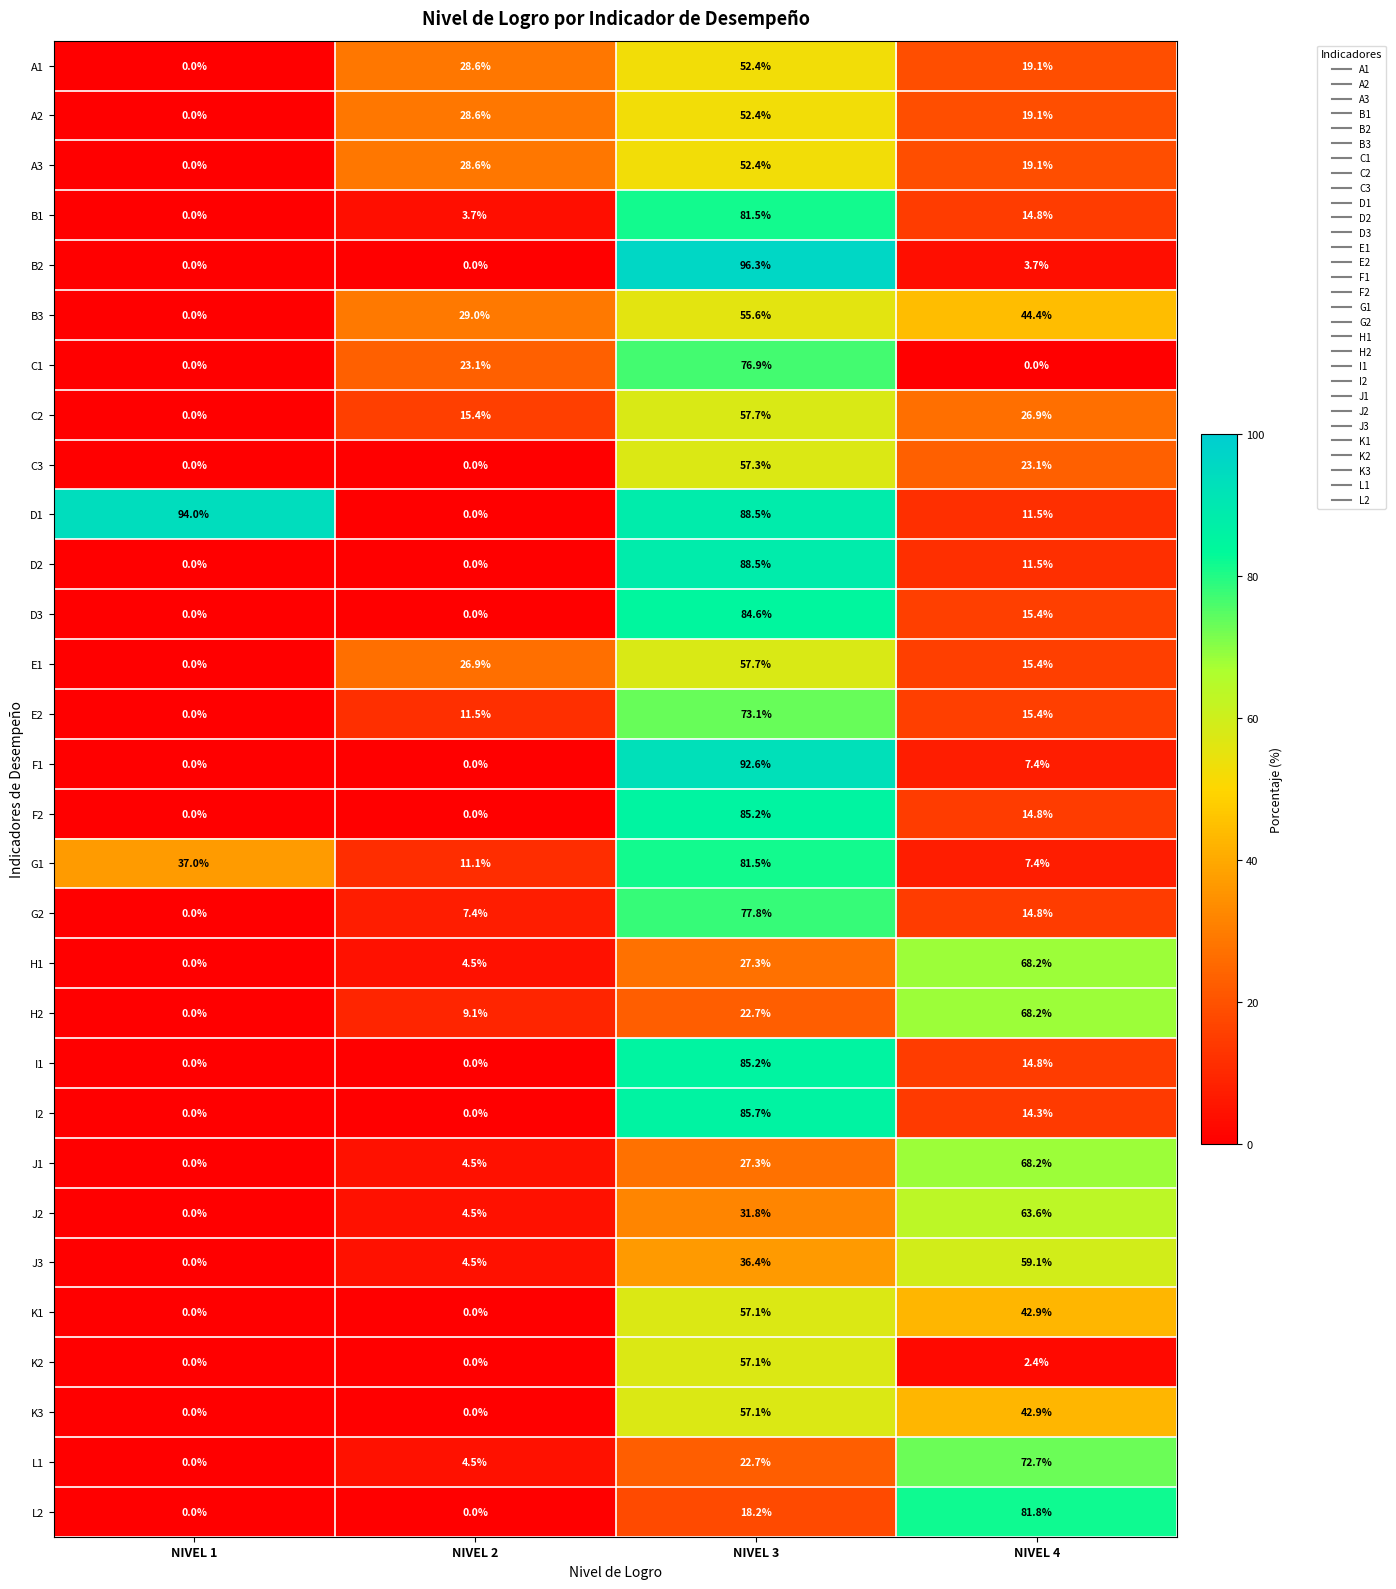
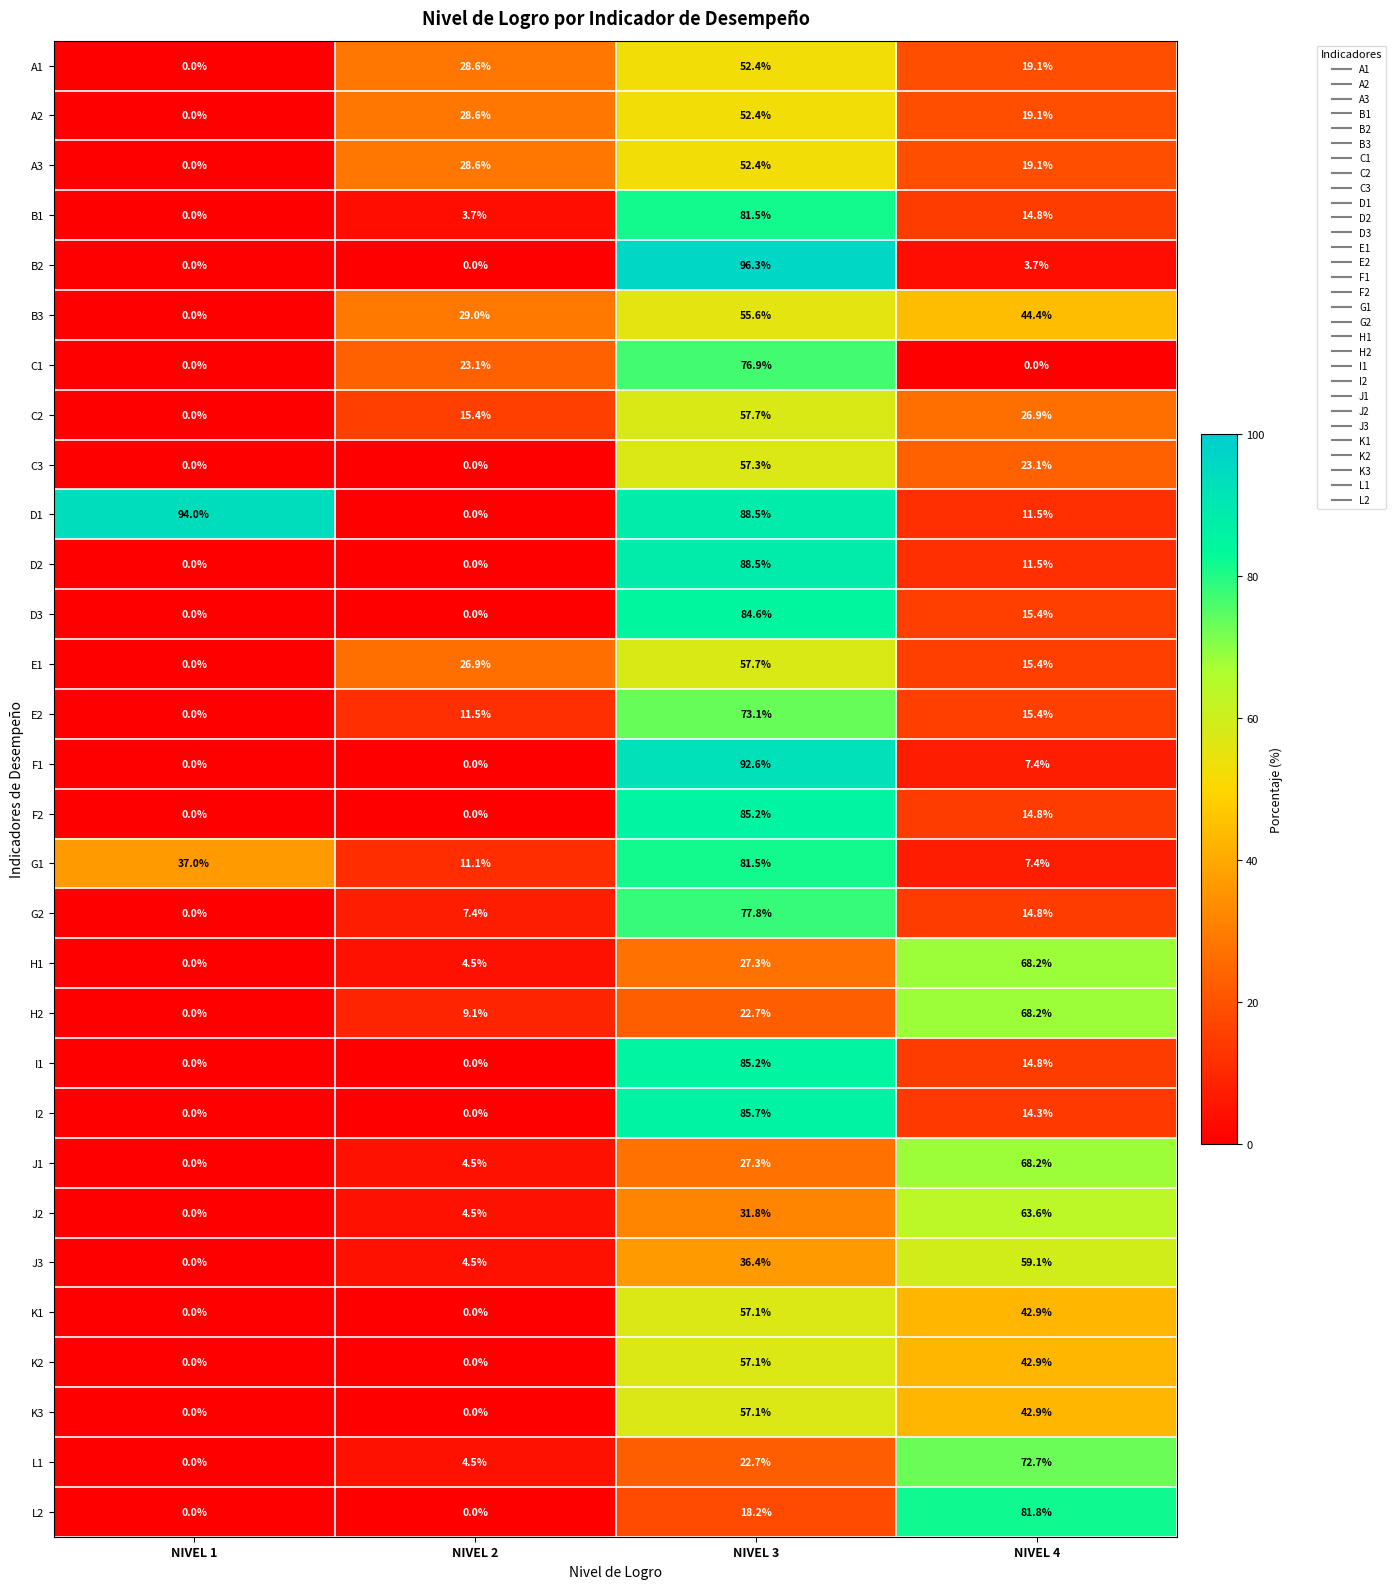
  {
    "A1": {
      "NIVEL 1": "0.0%",
      "NIVEL 2": "28.6%",
      "NIVEL 3": "52.4%",
      "NIVEL 4": "19.1%"
    },
    "A2": {
      "NIVEL 1": "0.0%",
      "NIVEL 2": "28.6%",
      "NIVEL 3": "52.4%",
      "NIVEL 4": "19.1%"
    },
    "A3": {
      "NIVEL 1": "0.0%",
      "NIVEL 2": "28.6%",
      "NIVEL 3": "52.4%",
      "NIVEL 4": "19.1%"
    },
    "B1": {
      "NIVEL 1": "0.0%",
      "NIVEL 2": "3.7%",
      "NIVEL 3": "81.5%",
      "NIVEL 4": "14.8%"
    },
    "B2": {
      "NIVEL 1": "0.0%",
      "NIVEL 2": "0.0%",
      "NIVEL 3": "96.3%",
      "NIVEL 4": "3.7%"
    },
    "B3": {
      "NIVEL 1": "0.0%",
      "NIVEL 2": "29.0%",
      "NIVEL 3": "55.6%",
      "NIVEL 4": "44.4%"
    },
    "C1": {
      "NIVEL 1": "0.0%",
      "NIVEL 2": "23.1%",
      "NIVEL 3": "76.9%",
      "NIVEL 4": "0.0%"
    },
    "C2": {
      "NIVEL 1": "0.0%",
      "NIVEL 2": "15.4%",
      "NIVEL 3": "57.7%",
      "NIVEL 4": "26.9%"
    },
    "C3": {
      "NIVEL 1": "0.0%",
      "NIVEL 2": "0.0%",
      "NIVEL 3": "57.3%",
      "NIVEL 4": "23.1%"
    },
    "D1": {
      "NIVEL 1": "94.0%",
      "NIVEL 2": "0.0%",
      "NIVEL 3": "88.5%",
      "NIVEL 4": "11.5%"
    },
    "D2": {
      "NIVEL 1": "0.0%",
      "NIVEL 2": "0.0%",
      "NIVEL 3": "88.5%",
      "NIVEL 4": "11.5%"
    },
    "D3": {
      "NIVEL 1": "0.0%",
      "NIVEL 2": "0.0%",
      "NIVEL 3": "84.6%",
      "NIVEL 4": "15.4%"
    },
    "E1": {
      "NIVEL 1": "0.0%",
      "NIVEL 2": "26.9%",
      "NIVEL 3": "57.7%",
      "NIVEL 4": "15.4%"
    },
    "E2": {
      "NIVEL 1": "0.0%",
      "NIVEL 2": "11.5%",
      "NIVEL 3": "73.1%",
      "NIVEL 4": "15.4%"
    },
    "F1": {
      "NIVEL 1": "0.0%",
      "NIVEL 2": "0.0%",
      "NIVEL 3": "92.6%",
      "NIVEL 4": "7.4%"
    },
    "F2": {
      "NIVEL 1": "0.0%",
      "NIVEL 2": "0.0%",
      "NIVEL 3": "85.2%",
      "NIVEL 4": "14.8%"
    },
    "G1": {
      "NIVEL 1": "37.0%",
      "NIVEL 2": "11.1%",
      "NIVEL 3": "81.5%",
      "NIVEL 4": "7.4%"
    },
    "G2": {
      "NIVEL 1": "0.0%",
      "NIVEL 2": "7.4%",
      "NIVEL 3": "77.8%",
      "NIVEL 4": "14.8%"
    },
    "H1": {
      "NIVEL 1": "0.0%",
      "NIVEL 2": "4.5%",
      "NIVEL 3": "27.3%",
      "NIVEL 4": "68.2%"
    },
    "H2": {
      "NIVEL 1": "0.0%",
      "NIVEL 2": "9.1%",
      "NIVEL 3": "22.7%",
      "NIVEL 4": "68.2%"
    },
    "I1": {
      "NIVEL 1": "0.0%",
      "NIVEL 2": "0.0%",
      "NIVEL 3": "85.2%",
      "NIVEL 4": "14.8%"
    },
    "I2": {
      "NIVEL 1": "0.0%",
      "NIVEL 2": "0.0%",
      "NIVEL 3": "85.7%",
      "NIVEL 4": "14.3%"
    },
    "J1": {
      "NIVEL 1": "0.0%",
      "NIVEL 2": "4.5%",
      "NIVEL 3": "27.3%",
      "NIVEL 4": "68.2%"
    },
    "J2": {
      "NIVEL 1": "0.0%",
      "NIVEL 2": "4.5%",
      "NIVEL 3": "31.8%",
      "NIVEL 4": "63.6%"
    },
    "J3": {
      "NIVEL 1": "0.0%",
      "NIVEL 2": "4.5%",
      "NIVEL 3": "36.4%",
      "NIVEL 4": "59.1%"
    },
    "K1": {
      "NIVEL 1": "0.0%",
      "NIVEL 2": "0.0%",
      "NIVEL 3": "57.1%",
      "NIVEL 4": "42.9%"
    },
    "K2": {
      "NIVEL 1": "0.0%",
      "NIVEL 2": "0.0%",
      "NIVEL 3": "57.1%",
-     "NIVEL 4": "2.4%"
+     "NIVEL 4": "42.9%"
    },
    "K3": {
      "NIVEL 1": "0.0%",
      "NIVEL 2": "0.0%",
      "NIVEL 3": "57.1%",
      "NIVEL 4": "42.9%"
    },
    "L1": {
      "NIVEL 1": "0.0%",
      "NIVEL 2": "4.5%",
      "NIVEL 3": "22.7%",
      "NIVEL 4": "72.7%"
    },
    "L2": {
      "NIVEL 1": "0.0%",
      "NIVEL 2": "0.0%",
      "NIVEL 3": "18.2%",
      "NIVEL 4": "81.8%"
    }
  }
